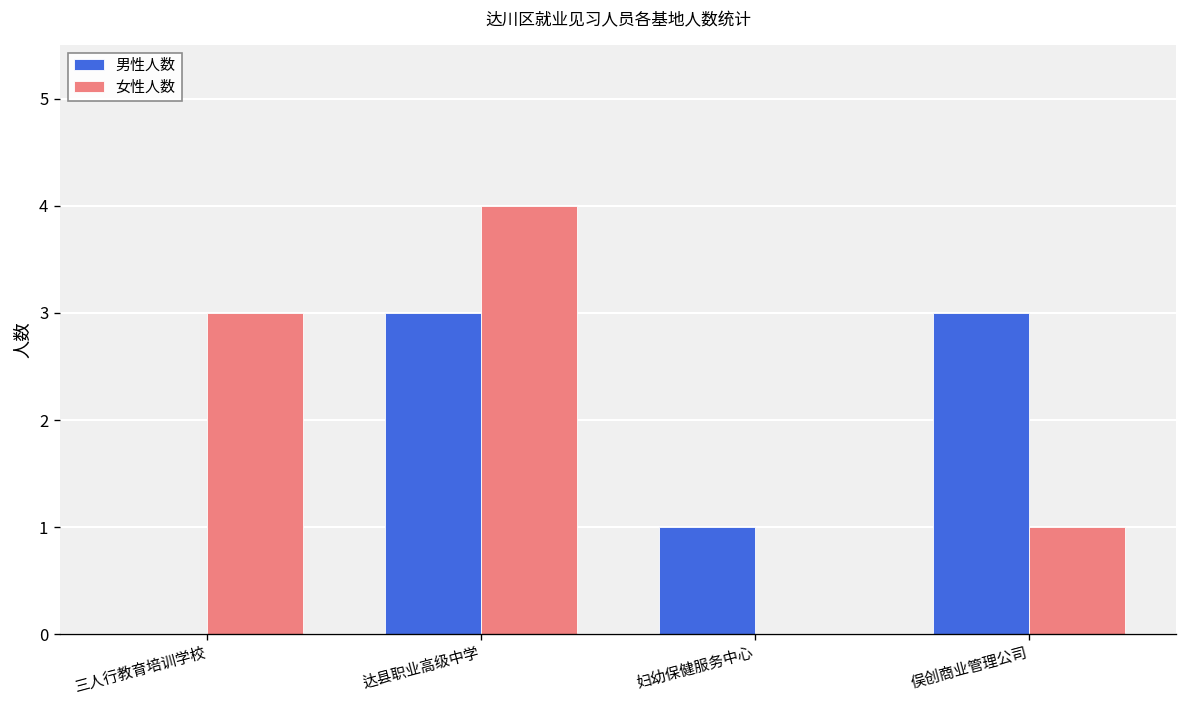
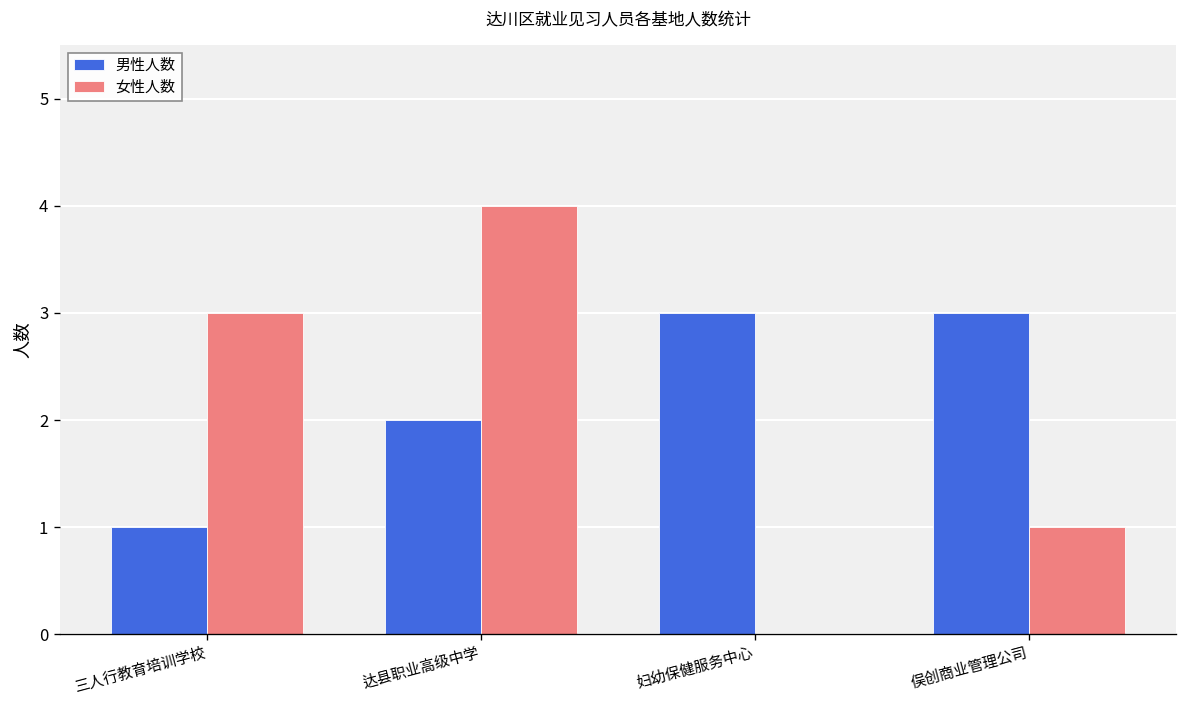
  {
    "男性人数": {
-     "三人行教育培训学校": 0,
-     "达县职业高级中学": 3,
-     "妇幼保健服务中心": 1,
+     "三人行教育培训学校": 1,
+     "达县职业高级中学": 2,
+     "妇幼保健服务中心": 3,
      "俣创商业管理公司": 3
    },
    "女性人数": {
      "三人行教育培训学校": 3,
      "达县职业高级中学": 4,
      "妇幼保健服务中心": 0,
      "俣创商业管理公司": 1
    }
  }
